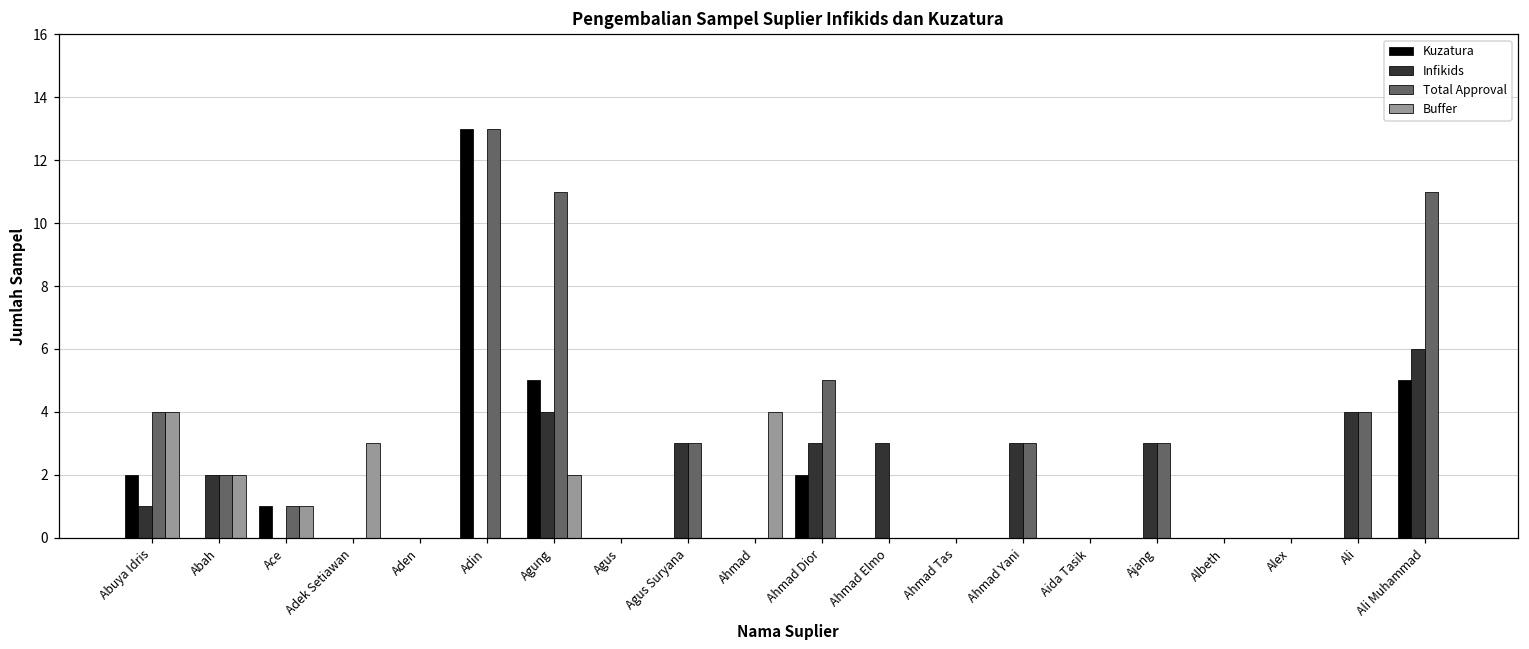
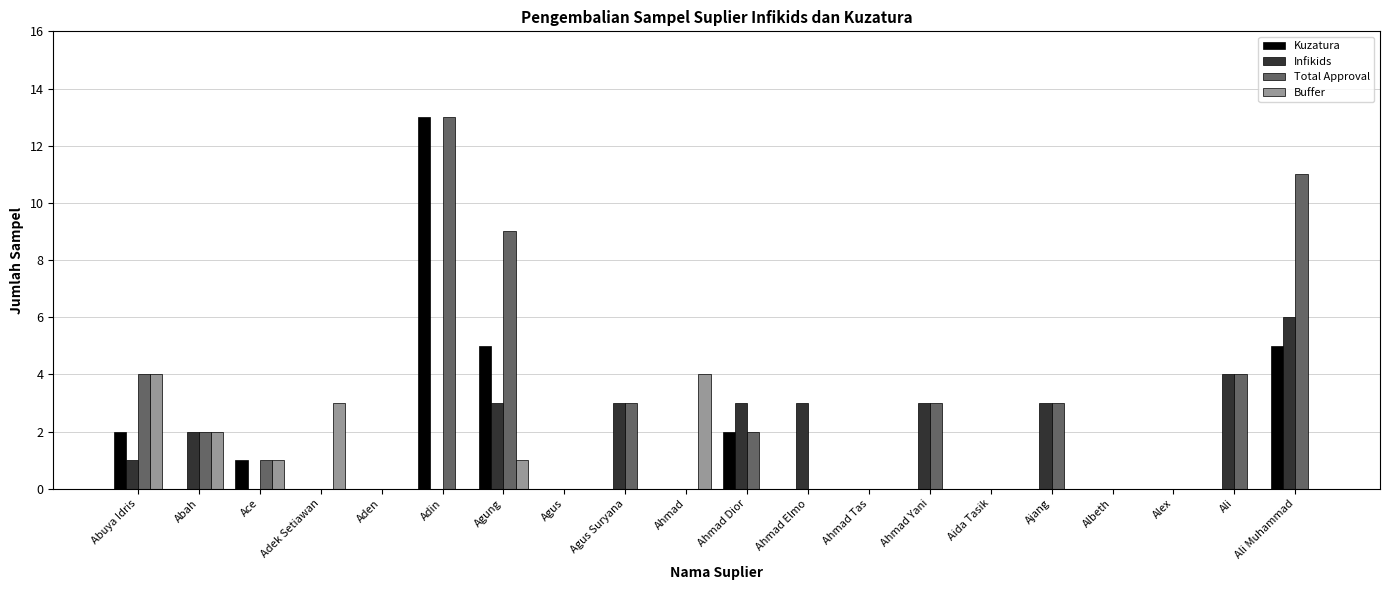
  {
    "Kuzatura": {
      "Abuya Idris": 2,
      "Abah": 0,
      "Ace": 1,
      "Adek Setiawan": 0,
      "Aden": 0,
      "Adin": 13,
      "Agung": 5,
      "Agus": 0,
      "Agus Suryana": 0,
      "Ahmad": 0,
      "Ahmad Dior": 2,
      "Ahmad Elmo": 0,
      "Ahmad Tas": 0,
      "Ahmad Yani": 0,
      "Aida Tasik": 0,
      "Ajang": 0,
      "Albeth": 0,
      "Alex": 0,
      "Ali": 0,
      "Ali Muhammad": 5
    },
    "Infikids": {
      "Abuya Idris": 1,
      "Abah": 2,
      "Ace": 0,
      "Adek Setiawan": 0,
      "Aden": 0,
      "Adin": 0,
-     "Agung": 4,
+     "Agung": 3,
      "Agus": 0,
      "Agus Suryana": 3,
      "Ahmad": 0,
      "Ahmad Dior": 3,
      "Ahmad Elmo": 3,
      "Ahmad Tas": 0,
      "Ahmad Yani": 3,
      "Aida Tasik": 0,
      "Ajang": 3,
      "Albeth": 0,
      "Alex": 0,
      "Ali": 4,
      "Ali Muhammad": 6
    },
    "Total Approval": {
      "Abuya Idris": 4,
      "Abah": 2,
      "Ace": 1,
      "Adek Setiawan": 0,
      "Aden": 0,
      "Adin": 13,
-     "Agung": 11,
+     "Agung": 9,
      "Agus": 0,
      "Agus Suryana": 3,
      "Ahmad": 0,
-     "Ahmad Dior": 5,
+     "Ahmad Dior": 2,
      "Ahmad Elmo": 0,
      "Ahmad Tas": 0,
      "Ahmad Yani": 3,
      "Aida Tasik": 0,
      "Ajang": 3,
      "Albeth": 0,
      "Alex": 0,
      "Ali": 4,
      "Ali Muhammad": 11
    },
    "Buffer": {
      "Abuya Idris": 4,
      "Abah": 2,
      "Ace": 1,
      "Adek Setiawan": 3,
      "Aden": 0,
      "Adin": 0,
-     "Agung": 2,
+     "Agung": 1,
      "Agus": 0,
      "Agus Suryana": 0,
      "Ahmad": 4,
      "Ahmad Dior": 0,
      "Ahmad Elmo": 0,
      "Ahmad Tas": 0,
      "Ahmad Yani": 0,
      "Aida Tasik": 0,
      "Ajang": 0,
      "Albeth": 0,
      "Alex": 0,
      "Ali": 0,
      "Ali Muhammad": 0
    }
  }
